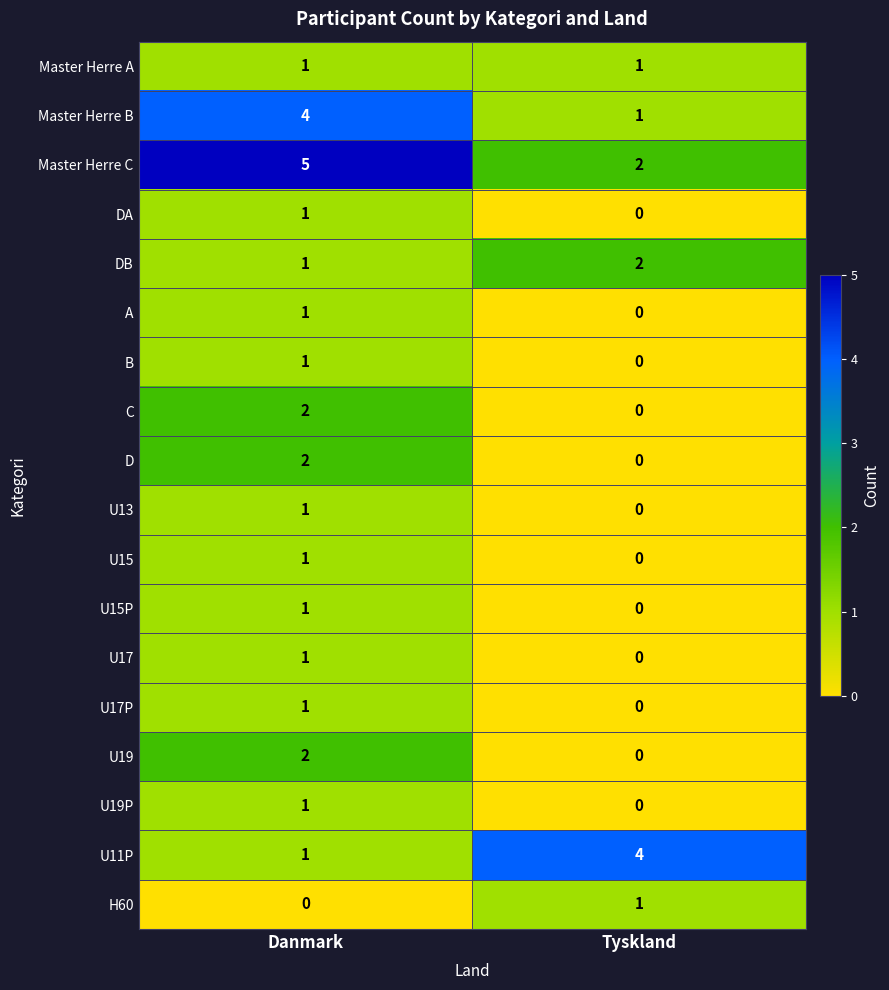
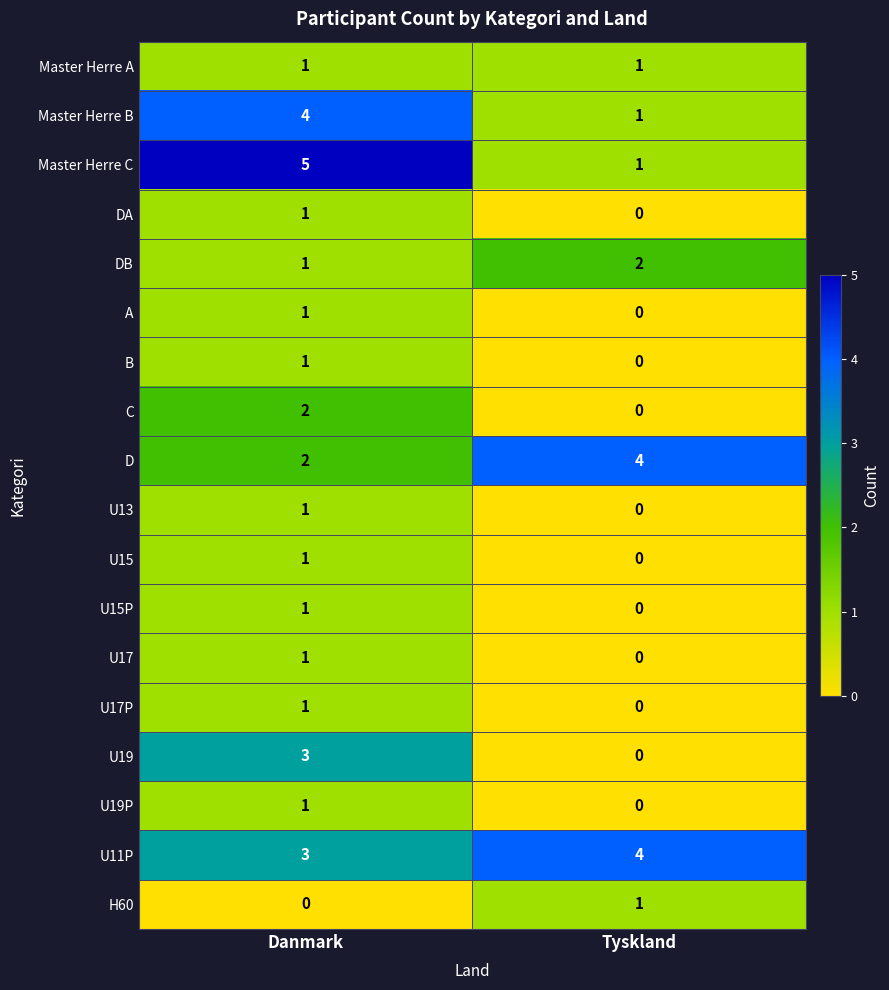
  {
    "Master Herre A": {
      "Danmark": 1,
      "Tyskland": 1
    },
    "Master Herre B": {
      "Danmark": 4,
      "Tyskland": 1
    },
    "Master Herre C": {
      "Danmark": 5,
-     "Tyskland": 2
+     "Tyskland": 1
    },
    "DA": {
      "Danmark": 1,
      "Tyskland": 0
    },
    "DB": {
      "Danmark": 1,
      "Tyskland": 2
    },
    "A": {
      "Danmark": 1,
      "Tyskland": 0
    },
    "B": {
      "Danmark": 1,
      "Tyskland": 0
    },
    "C": {
      "Danmark": 2,
      "Tyskland": 0
    },
    "D": {
      "Danmark": 2,
-     "Tyskland": 0
+     "Tyskland": 4
    },
    "U13": {
      "Danmark": 1,
      "Tyskland": 0
    },
    "U15": {
      "Danmark": 1,
      "Tyskland": 0
    },
    "U15P": {
      "Danmark": 1,
      "Tyskland": 0
    },
    "U17": {
      "Danmark": 1,
      "Tyskland": 0
    },
    "U17P": {
      "Danmark": 1,
      "Tyskland": 0
    },
    "U19": {
-     "Danmark": 2,
+     "Danmark": 3,
      "Tyskland": 0
    },
    "U19P": {
      "Danmark": 1,
      "Tyskland": 0
    },
    "U11P": {
-     "Danmark": 1,
+     "Danmark": 3,
      "Tyskland": 4
    },
    "H60": {
      "Danmark": 0,
      "Tyskland": 1
    }
  }
